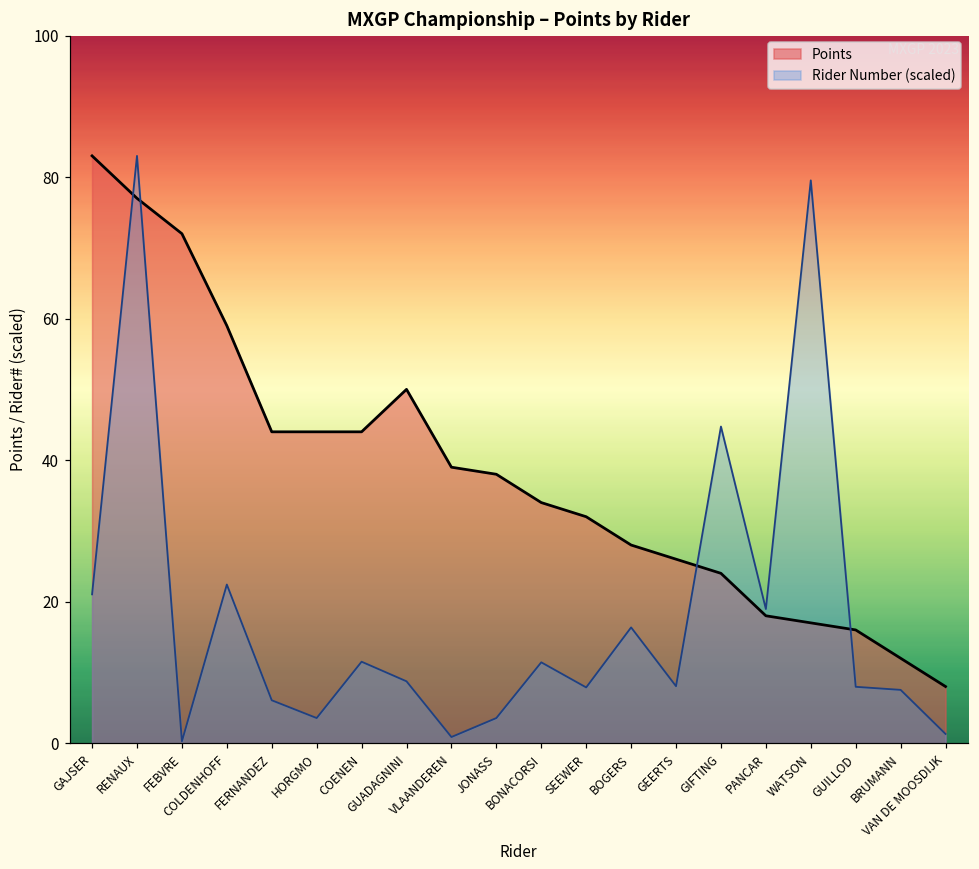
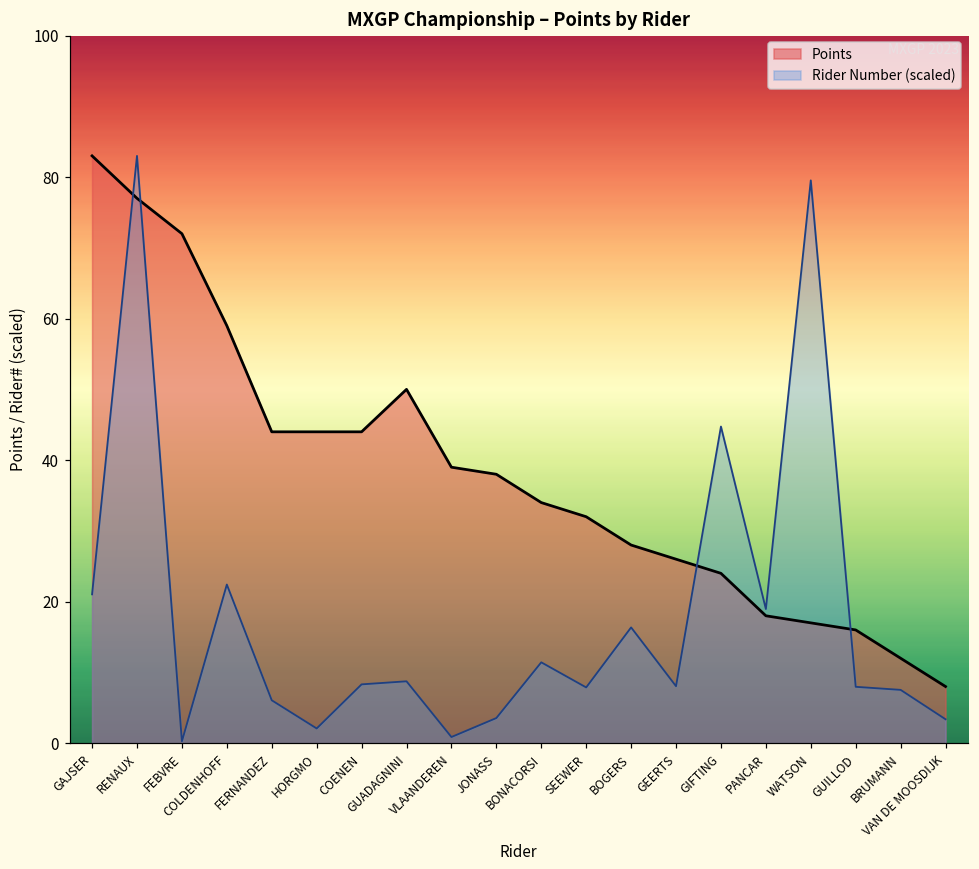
  {
    "Points": {
      "GAJSER": 83,
      "RENAUX": 77,
      "FEBVRE": 72,
      "COLDENHOFF": 59,
      "FERNANDEZ": 44,
      "HORGMO": 44,
      "COENEN": 44,
      "GUADAGNINI": 50,
      "VLAANDEREN": 39,
      "JONASS": 38,
      "BONACORSI": 34,
      "SEEWER": 32,
      "BOGERS": 28,
      "GEERTS": 26,
      "GIFTING": 24,
      "PANCAR": 18,
      "WATSON": 17,
      "GUILLOD": 16,
      "BRUMANN": 12,
      "VAN DE MOOSDIJK": 8
    },
    "Rider Number (scaled)": {
      "GAJSER": 21,
      "RENAUX": 83,
      "FEBVRE": 0,
      "COLDENHOFF": 22,
      "FERNANDEZ": 6,
-     "HORGMO": 4,
-     "COENEN": 12,
+     "HORGMO": 2,
+     "COENEN": 8,
      "GUADAGNINI": 9,
      "VLAANDEREN": 1,
      "JONASS": 4,
      "BONACORSI": 11,
      "SEEWER": 8,
      "BOGERS": 16,
      "GEERTS": 8,
      "GIFTING": 45,
      "PANCAR": 19,
      "WATSON": 80,
      "GUILLOD": 8,
      "BRUMANN": 8,
-     "VAN DE MOOSDIJK": 1
+     "VAN DE MOOSDIJK": 3
    }
  }
